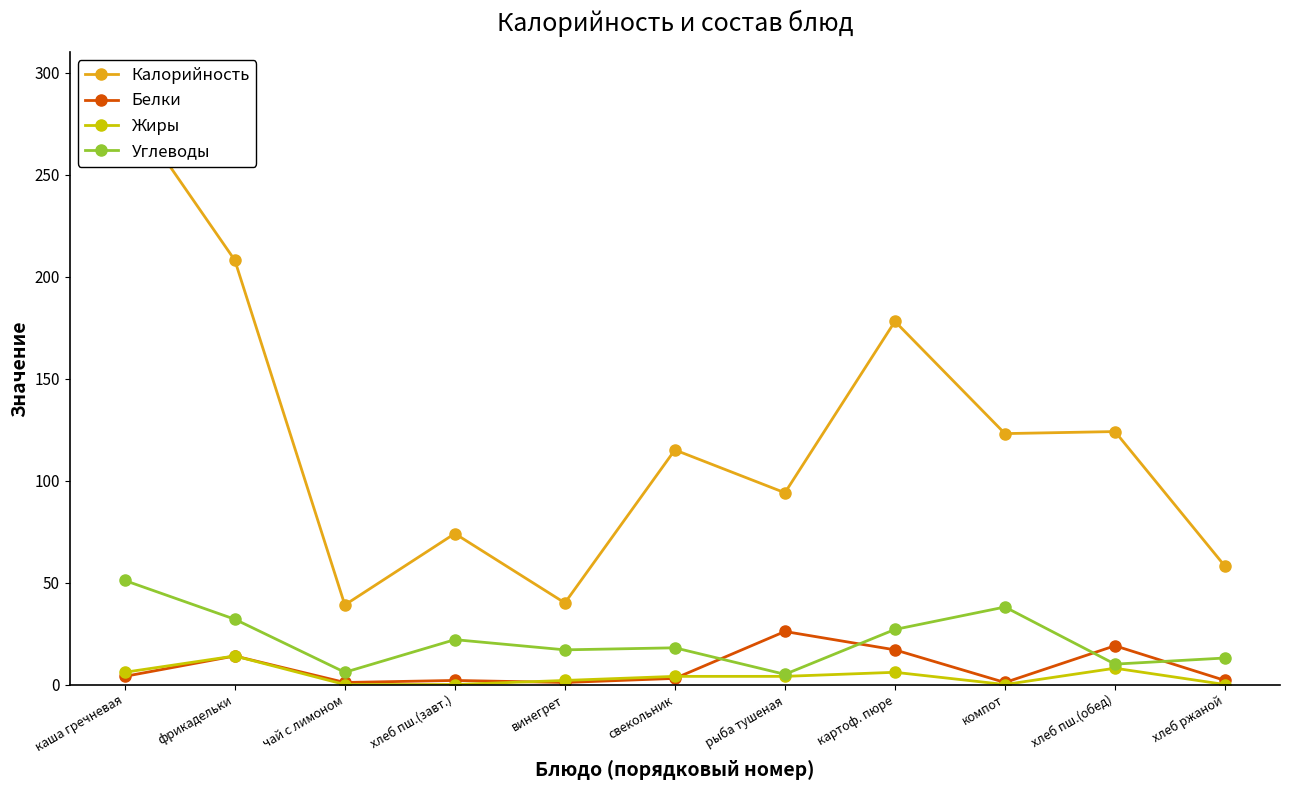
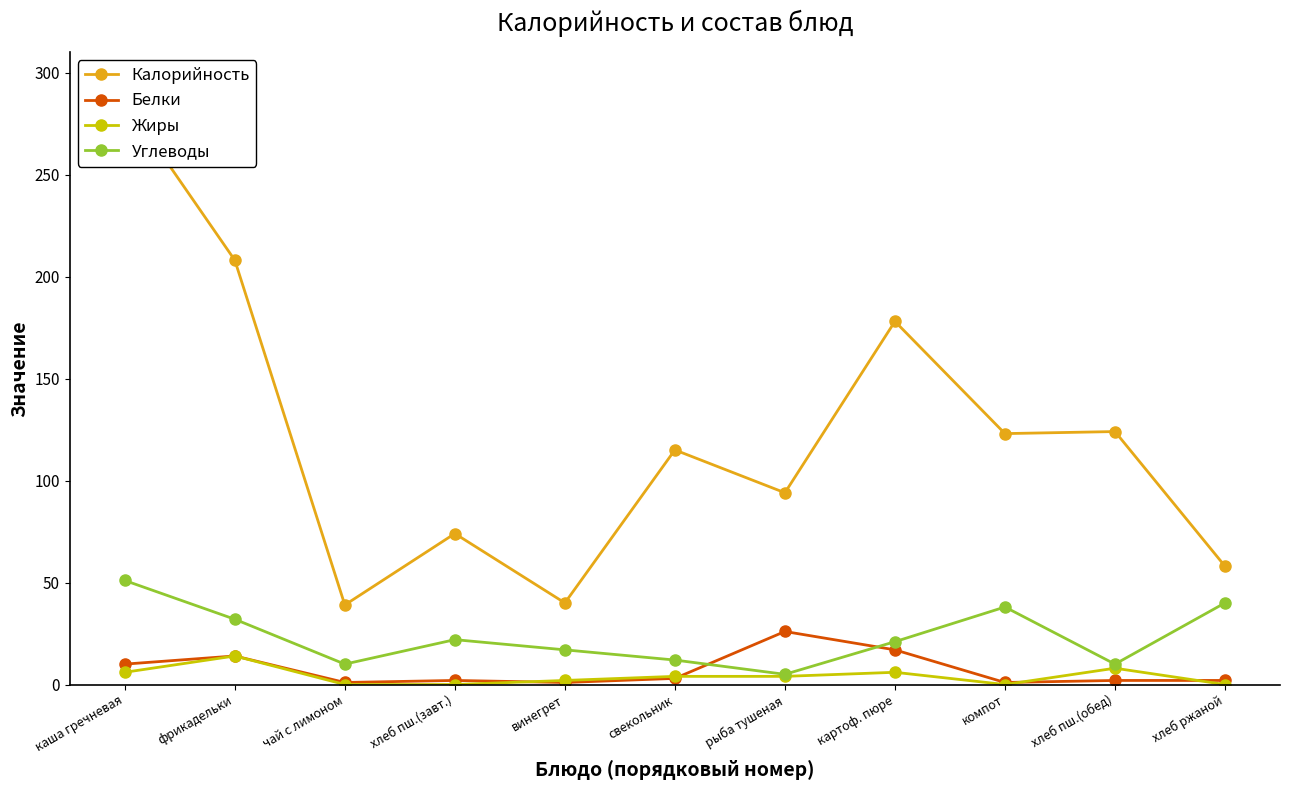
  {
    "Белки": {
-     "каша гречневая": 4,
+     "каша гречневая": 10,
      "хлеб пш.(завт.)": 2,
      "рыба тушеная": 26,
      "картоф. пюре": 17,
-     "хлеб пш.(обед)": 19,
+     "хлеб пш.(обед)": 2,
      "хлеб ржаной": 2
    },
    "Углеводы": {
      "каша гречневая": 51,
      "фрикадельки": 32,
-     "чай с лимоном": 6,
+     "чай с лимоном": 10,
      "хлеб пш.(завт.)": 22,
      "винегрет": 17,
-     "свекольник": 18,
-     "картоф. пюре": 27,
+     "свекольник": 12,
+     "картоф. пюре": 21,
      "компот": 38,
      "хлеб пш.(обед)": 10,
-     "хлеб ржаной": 13
+     "хлеб ржаной": 40
    }
  }
